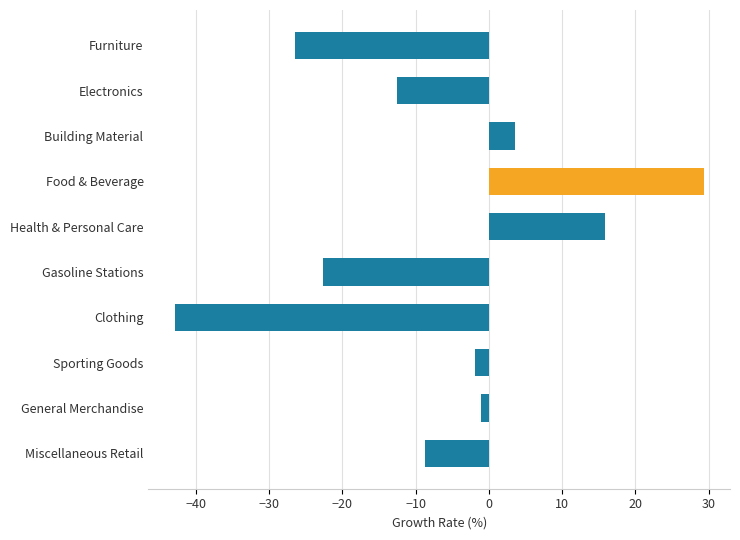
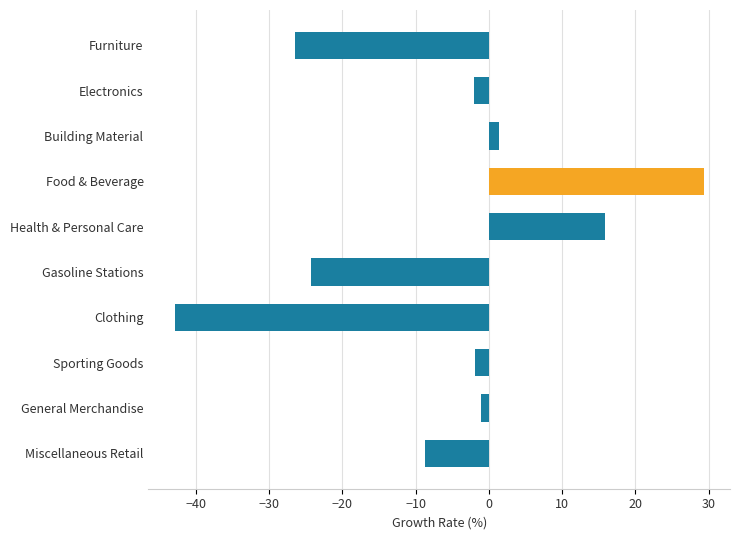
  {
    "Furniture": -26,
-   "Electronics": -13,
-   "Building Material": 4,
+   "Electronics": -2,
+   "Building Material": 1,
    "Food & Beverage": 29,
    "Health & Personal Care": 16,
-   "Gasoline Stations": -23,
+   "Gasoline Stations": -24,
    "Clothing": -43,
    "Sporting Goods": -2,
    "General Merchandise": -1,
    "Miscellaneous Retail": -9
  }
